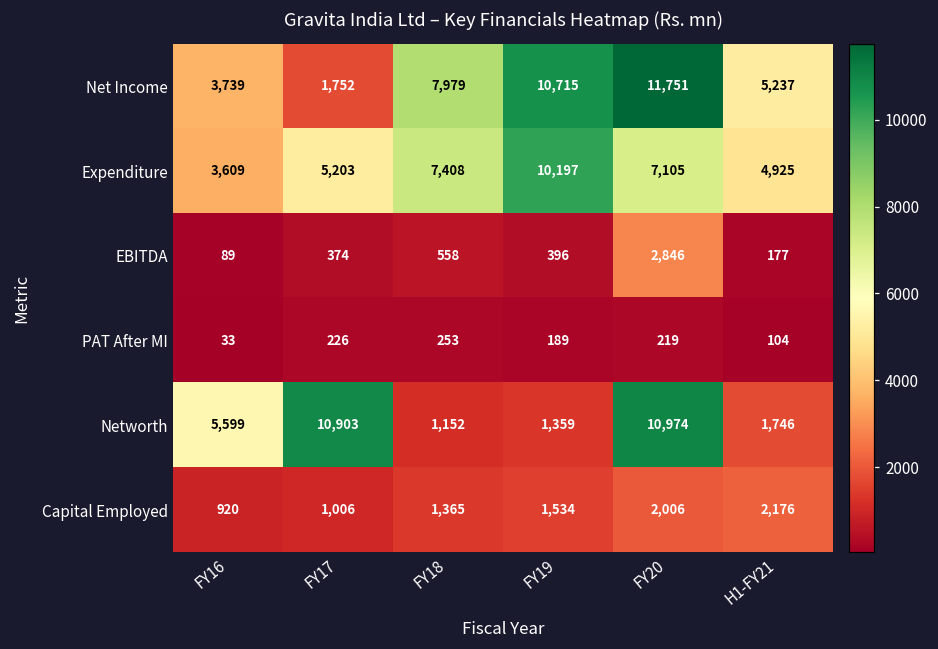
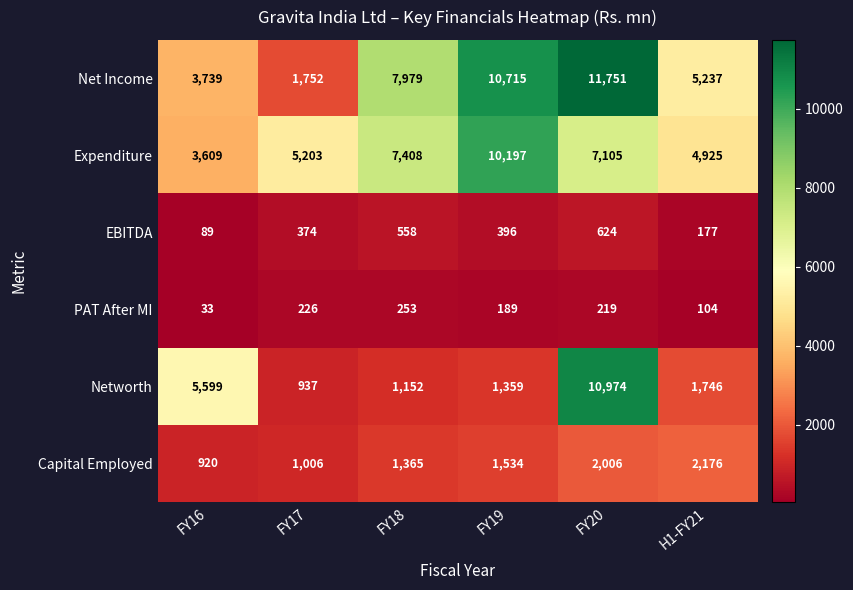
  {
    "Net Income": {
      "FY16": "3,739",
      "FY17": "1,752",
      "FY18": "7,979",
      "FY19": "10,715",
      "FY20": "11,751",
      "H1-FY21": "5,237"
    },
    "Expenditure": {
      "FY16": "3,609",
      "FY17": "5,203",
      "FY18": "7,408",
      "FY19": "10,197",
      "FY20": "7,105",
      "H1-FY21": "4,925"
    },
    "EBITDA": {
      "FY16": "89",
      "FY17": "374",
      "FY18": "558",
      "FY19": "396",
-     "FY20": "2,846",
+     "FY20": "624",
      "H1-FY21": "177"
    },
    "PAT After MI": {
      "FY16": "33",
      "FY17": "226",
      "FY18": "253",
      "FY19": "189",
      "FY20": "219",
      "H1-FY21": "104"
    },
    "Networth": {
      "FY16": "5,599",
-     "FY17": "10,903",
+     "FY17": "937",
      "FY18": "1,152",
      "FY19": "1,359",
      "FY20": "10,974",
      "H1-FY21": "1,746"
    },
    "Capital Employed": {
      "FY16": "920",
      "FY17": "1,006",
      "FY18": "1,365",
      "FY19": "1,534",
      "FY20": "2,006",
      "H1-FY21": "2,176"
    }
  }
